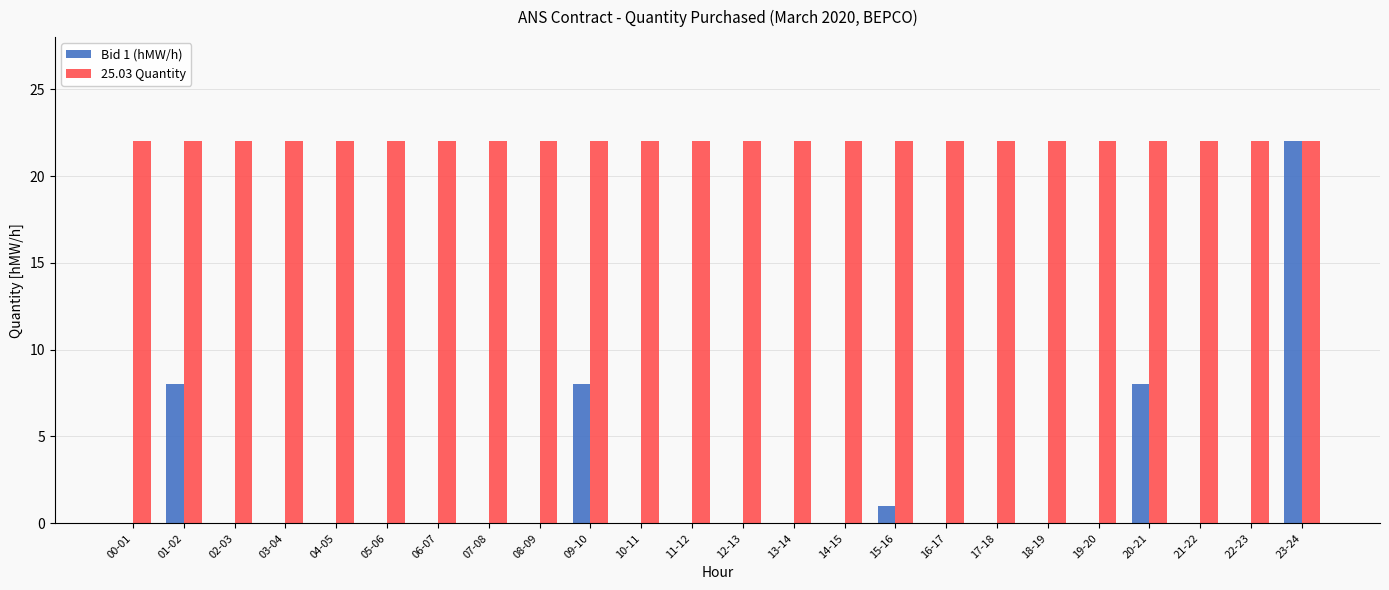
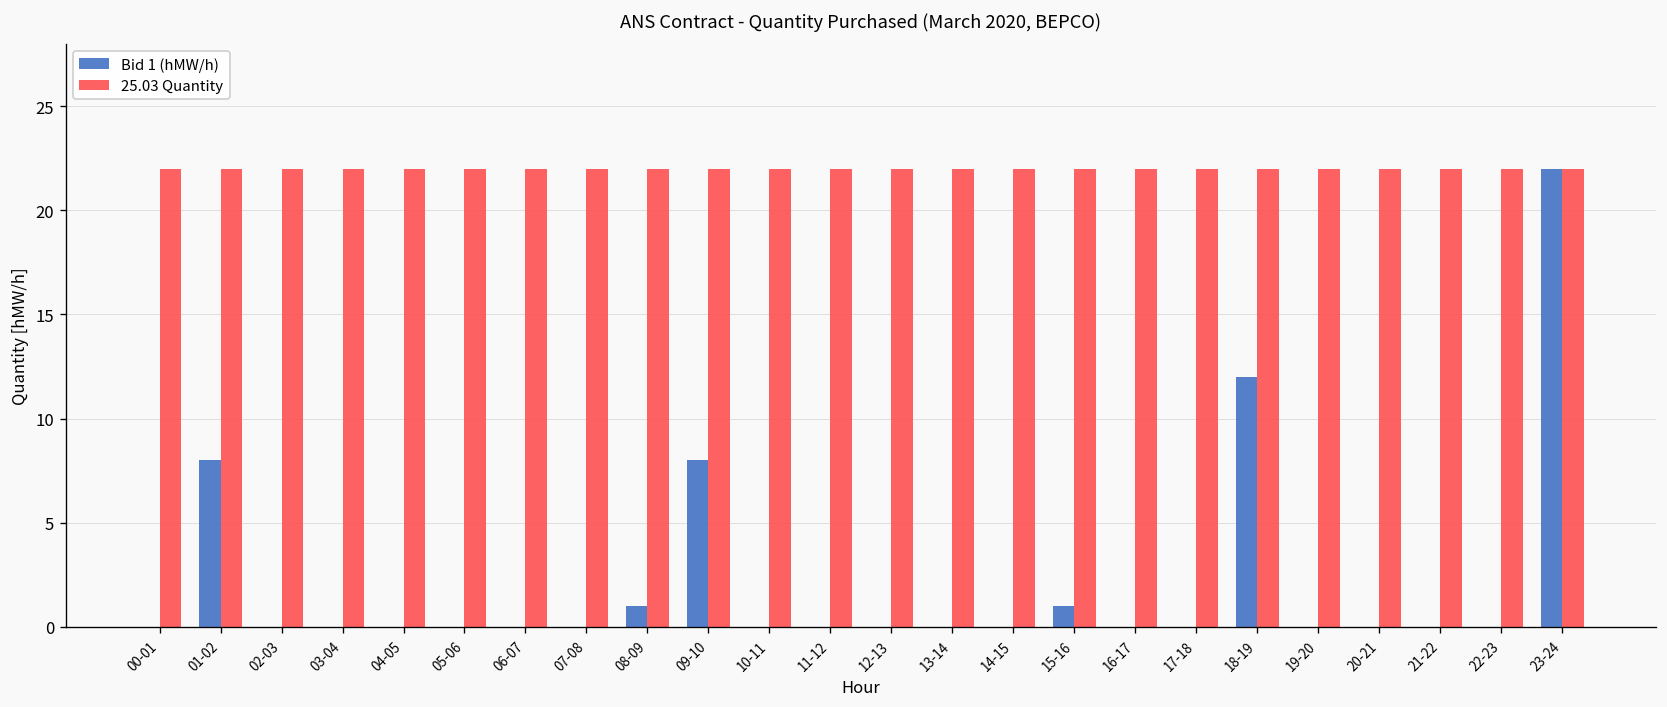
  {
    "Bid 1 (hMW/h)": {
      "00-01": 0,
      "01-02": 8,
      "02-03": 0,
      "03-04": 0,
      "04-05": 0,
      "05-06": 0,
      "06-07": 0,
      "07-08": 0,
-     "08-09": 0,
+     "08-09": 1,
      "09-10": 8,
      "10-11": 0,
      "11-12": 0,
      "12-13": 0,
      "13-14": 0,
      "14-15": 0,
      "15-16": 1,
      "16-17": 0,
      "17-18": 0,
-     "18-19": 0,
+     "18-19": 12,
      "19-20": 0,
-     "20-21": 8,
+     "20-21": 0,
      "21-22": 0,
      "22-23": 0,
      "23-24": 22
    },
    "25.03 Quantity": {
      "00-01": 22,
      "01-02": 22,
      "02-03": 22,
      "03-04": 22,
      "04-05": 22,
      "05-06": 22,
      "06-07": 22,
      "07-08": 22,
      "08-09": 22,
      "09-10": 22,
      "10-11": 22,
      "11-12": 22,
      "12-13": 22,
      "13-14": 22,
      "14-15": 22,
      "15-16": 22,
      "16-17": 22,
      "17-18": 22,
      "18-19": 22,
      "19-20": 22,
      "20-21": 22,
      "21-22": 22,
      "22-23": 22,
      "23-24": 22
    }
  }
